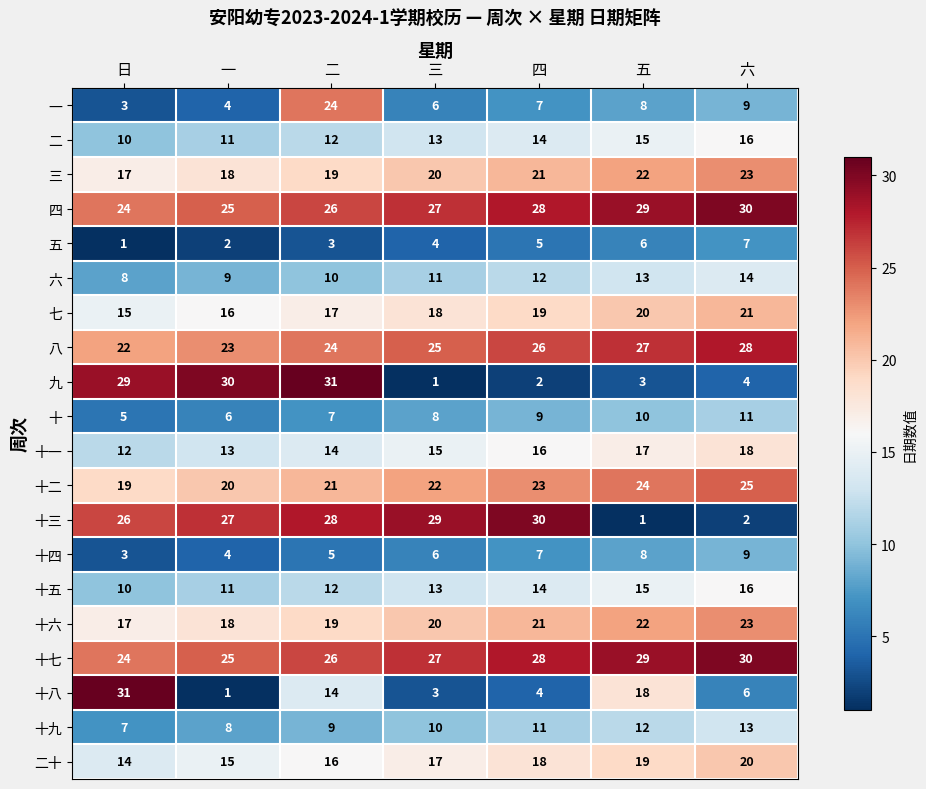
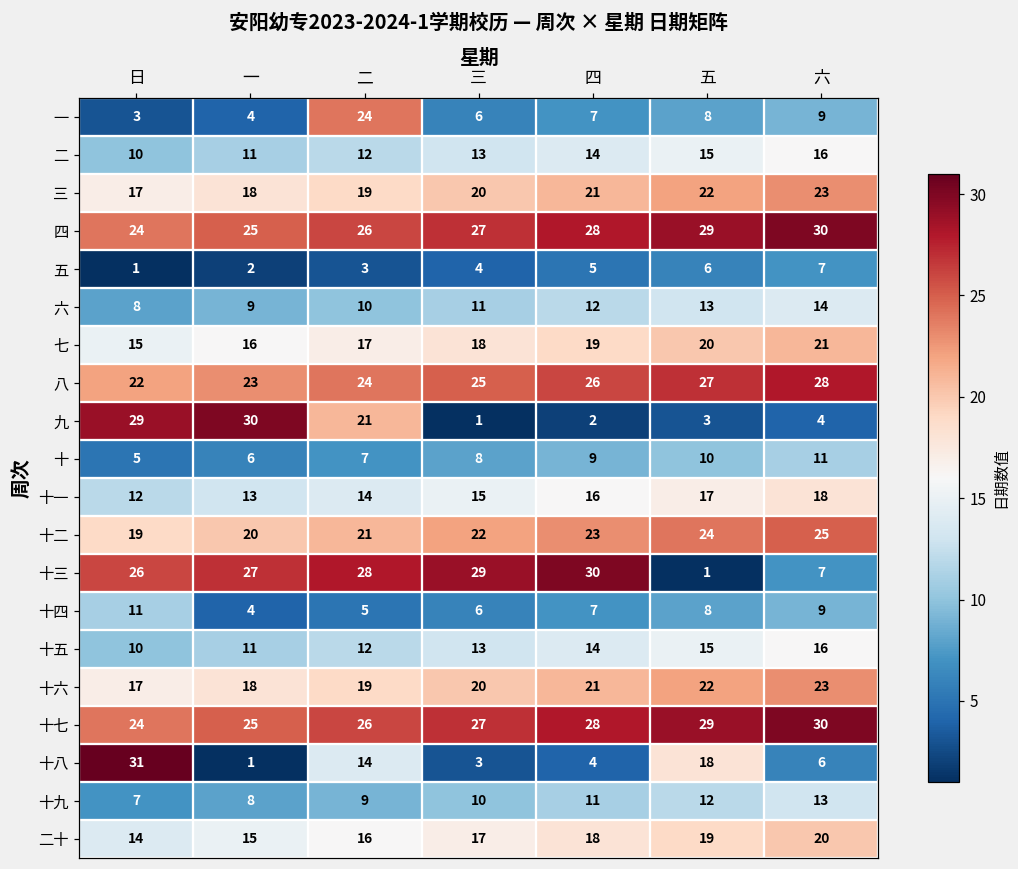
  {
    "一": {
      "日": 3,
      "一": 4,
      "二": 24,
      "三": 6,
      "四": 7,
      "五": 8,
      "六": 9
    },
    "二": {
      "日": 10,
      "一": 11,
      "二": 12,
      "三": 13,
      "四": 14,
      "五": 15,
      "六": 16
    },
    "三": {
      "日": 17,
      "一": 18,
      "二": 19,
      "三": 20,
      "四": 21,
      "五": 22,
      "六": 23
    },
    "四": {
      "日": 24,
      "一": 25,
      "二": 26,
      "三": 27,
      "四": 28,
      "五": 29,
      "六": 30
    },
    "五": {
      "日": 1,
      "一": 2,
      "二": 3,
      "三": 4,
      "四": 5,
      "五": 6,
      "六": 7
    },
    "六": {
      "日": 8,
      "一": 9,
      "二": 10,
      "三": 11,
      "四": 12,
      "五": 13,
      "六": 14
    },
    "七": {
      "日": 15,
      "一": 16,
      "二": 17,
      "三": 18,
      "四": 19,
      "五": 20,
      "六": 21
    },
    "八": {
      "日": 22,
      "一": 23,
      "二": 24,
      "三": 25,
      "四": 26,
      "五": 27,
      "六": 28
    },
    "九": {
      "日": 29,
      "一": 30,
-     "二": 31,
+     "二": 21,
      "三": 1,
      "四": 2,
      "五": 3,
      "六": 4
    },
    "十": {
      "日": 5,
      "一": 6,
      "二": 7,
      "三": 8,
      "四": 9,
      "五": 10,
      "六": 11
    },
    "十一": {
      "日": 12,
      "一": 13,
      "二": 14,
      "三": 15,
      "四": 16,
      "五": 17,
      "六": 18
    },
    "十二": {
      "日": 19,
      "一": 20,
      "二": 21,
      "三": 22,
      "四": 23,
      "五": 24,
      "六": 25
    },
    "十三": {
      "日": 26,
      "一": 27,
      "二": 28,
      "三": 29,
      "四": 30,
      "五": 1,
-     "六": 2
+     "六": 7
    },
    "十四": {
-     "日": 3,
+     "日": 11,
      "一": 4,
      "二": 5,
      "三": 6,
      "四": 7,
      "五": 8,
      "六": 9
    },
    "十五": {
      "日": 10,
      "一": 11,
      "二": 12,
      "三": 13,
      "四": 14,
      "五": 15,
      "六": 16
    },
    "十六": {
      "日": 17,
      "一": 18,
      "二": 19,
      "三": 20,
      "四": 21,
      "五": 22,
      "六": 23
    },
    "十七": {
      "日": 24,
      "一": 25,
      "二": 26,
      "三": 27,
      "四": 28,
      "五": 29,
      "六": 30
    },
    "十八": {
      "日": 31,
      "一": 1,
      "二": 14,
      "三": 3,
      "四": 4,
      "五": 18,
      "六": 6
    },
    "十九": {
      "日": 7,
      "一": 8,
      "二": 9,
      "三": 10,
      "四": 11,
      "五": 12,
      "六": 13
    },
    "二十": {
      "日": 14,
      "一": 15,
      "二": 16,
      "三": 17,
      "四": 18,
      "五": 19,
      "六": 20
    }
  }
